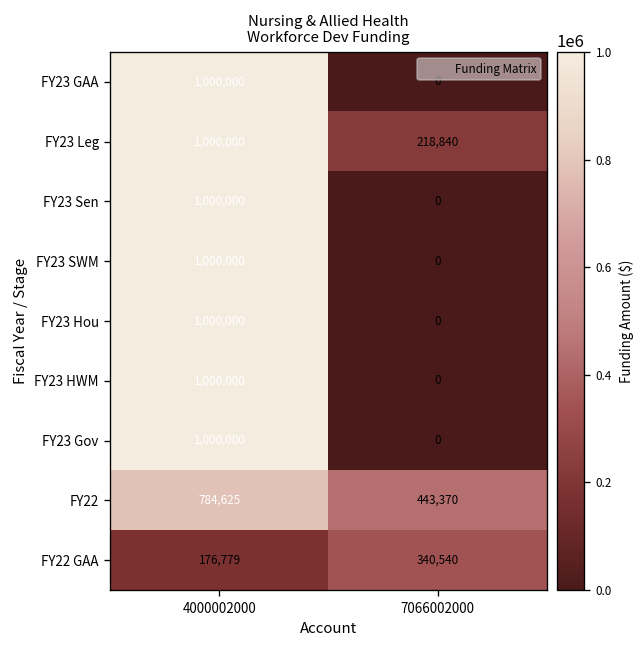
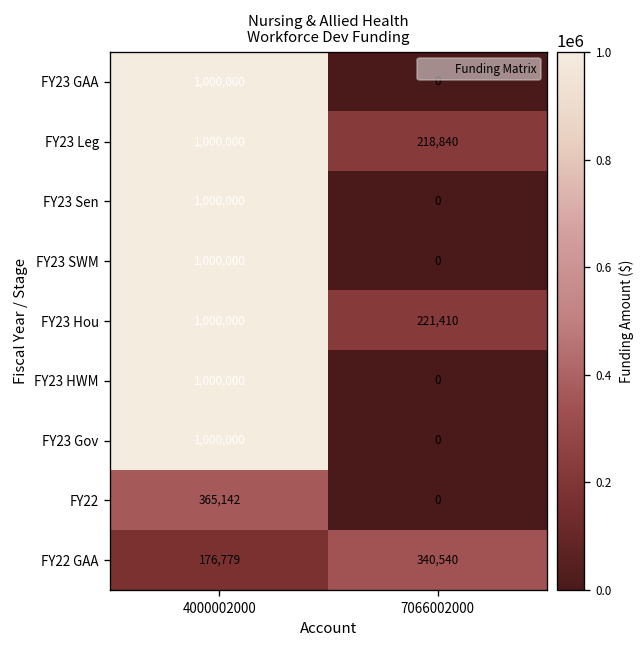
  {
    "FY23 Leg": {
      "7066002000": "218,840"
    },
    "FY23 Sen": {
      "7066002000": "0"
    },
    "FY23 SWM": {
      "7066002000": "0"
    },
    "FY23 Hou": {
-     "7066002000": "0"
+     "7066002000": "221,410"
    },
    "FY23 HWM": {
      "7066002000": "0"
    },
    "FY23 Gov": {
      "7066002000": "0"
    },
    "FY22": {
-     "4000002000": "784,625",
-     "7066002000": "443,370"
+     "4000002000": "365,142",
+     "7066002000": "0"
    },
    "FY22 GAA": {
      "4000002000": "176,779",
      "7066002000": "340,540"
    }
  }
